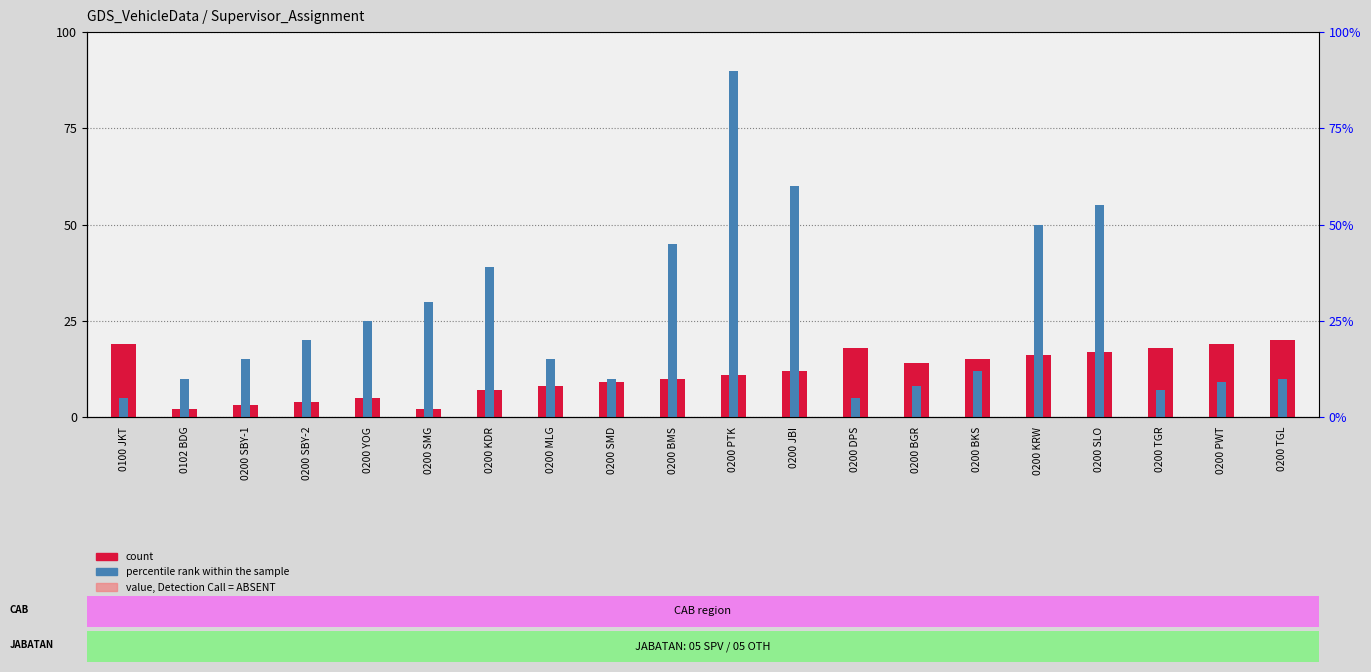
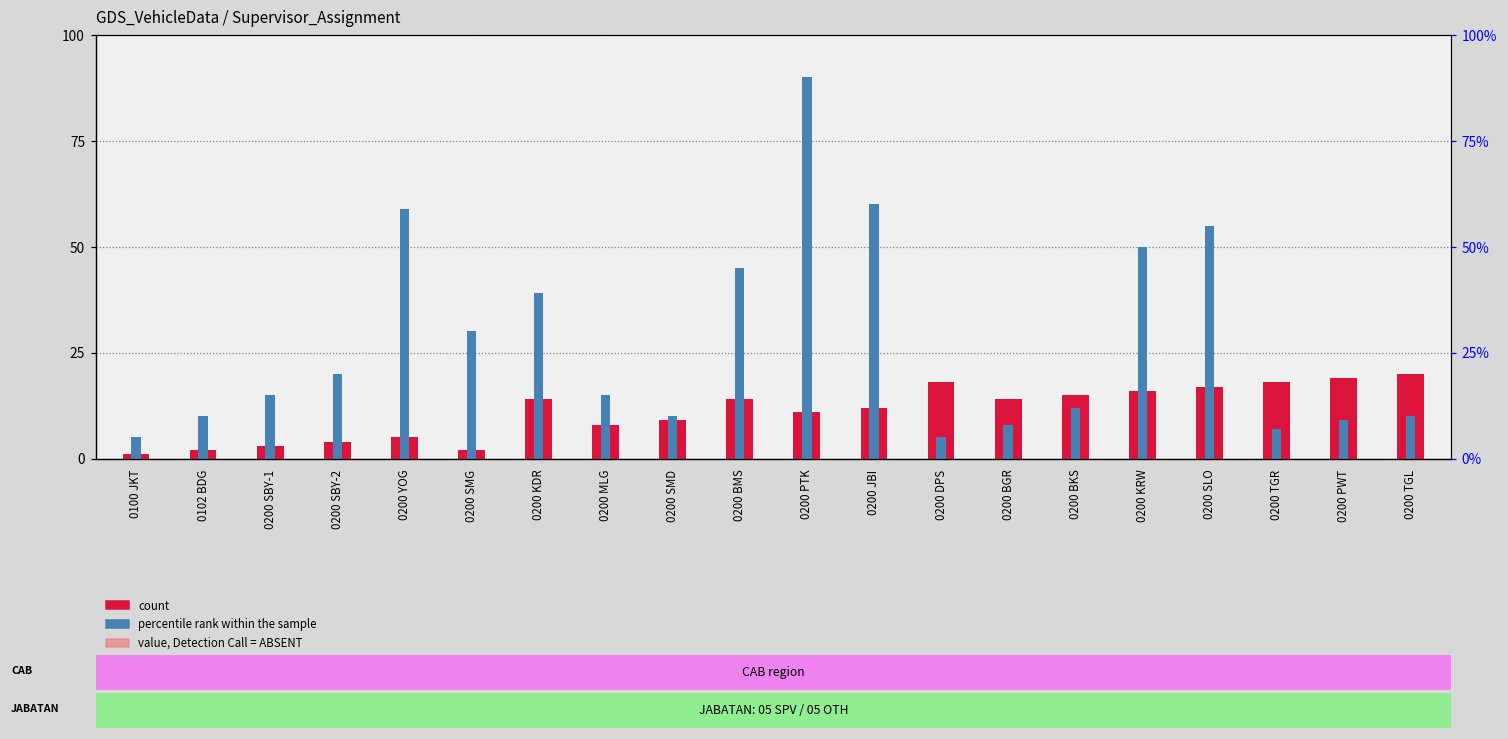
  {
    "count": {
-     "0100 JKT": 19,
-     "0200 KDR": 7,
-     "0200 BMS": 10,
+     "0100 JKT": 1,
+     "0200 KDR": 14,
+     "0200 BMS": 14,
      "0200 DPS": 18,
      "0200 BGR": 14,
      "0200 BKS": 15,
      "0200 TGR": 18,
      "0200 PWT": 19,
      "0200 TGL": 20
    },
    "percentile rank within the sample": {
      "0102 BDG": 10,
      "0200 SBY-1": 15,
      "0200 SBY-2": 20,
-     "0200 YOG": 25,
+     "0200 YOG": 59,
      "0200 SMG": 30,
      "0200 KDR": 39,
      "0200 MLG": 15,
      "0200 SMD": 10,
      "0200 BMS": 45,
      "0200 PTK": 90,
      "0200 JBI": 60,
      "0200 KRW": 50,
      "0200 SLO": 55
    }
  }
